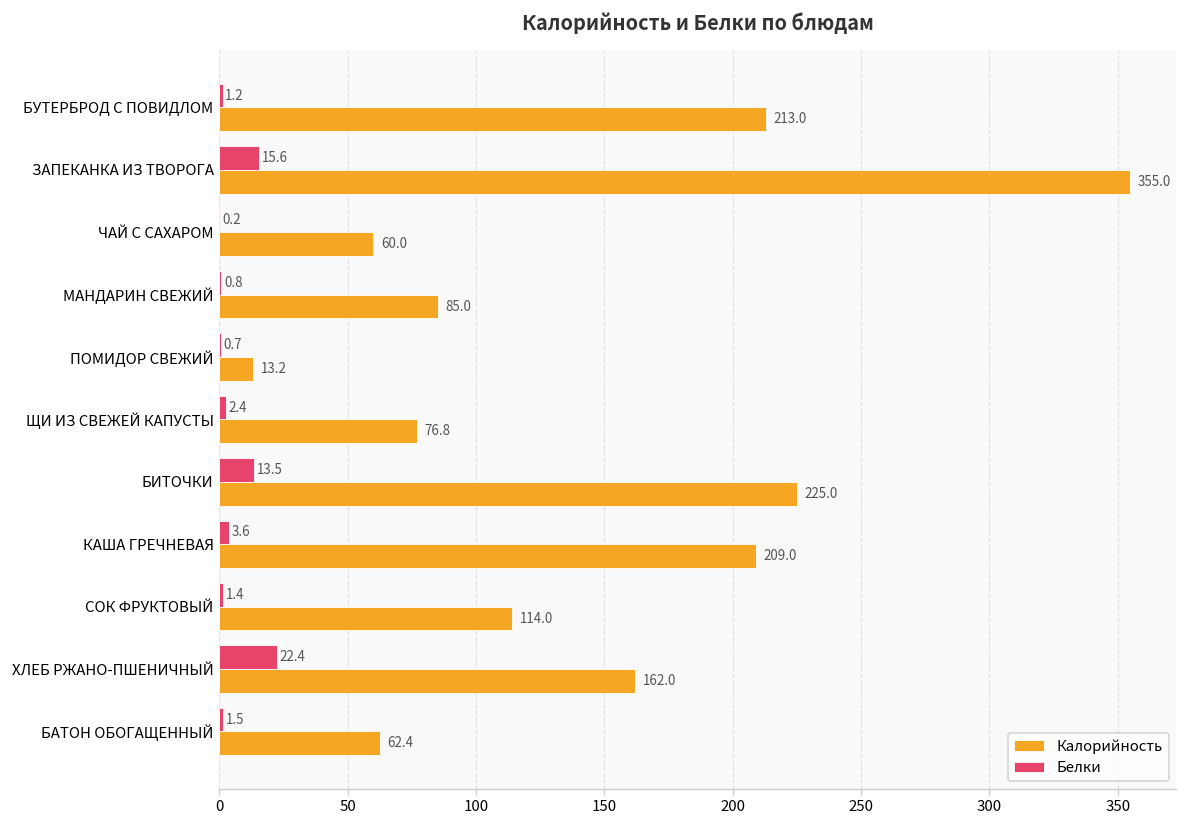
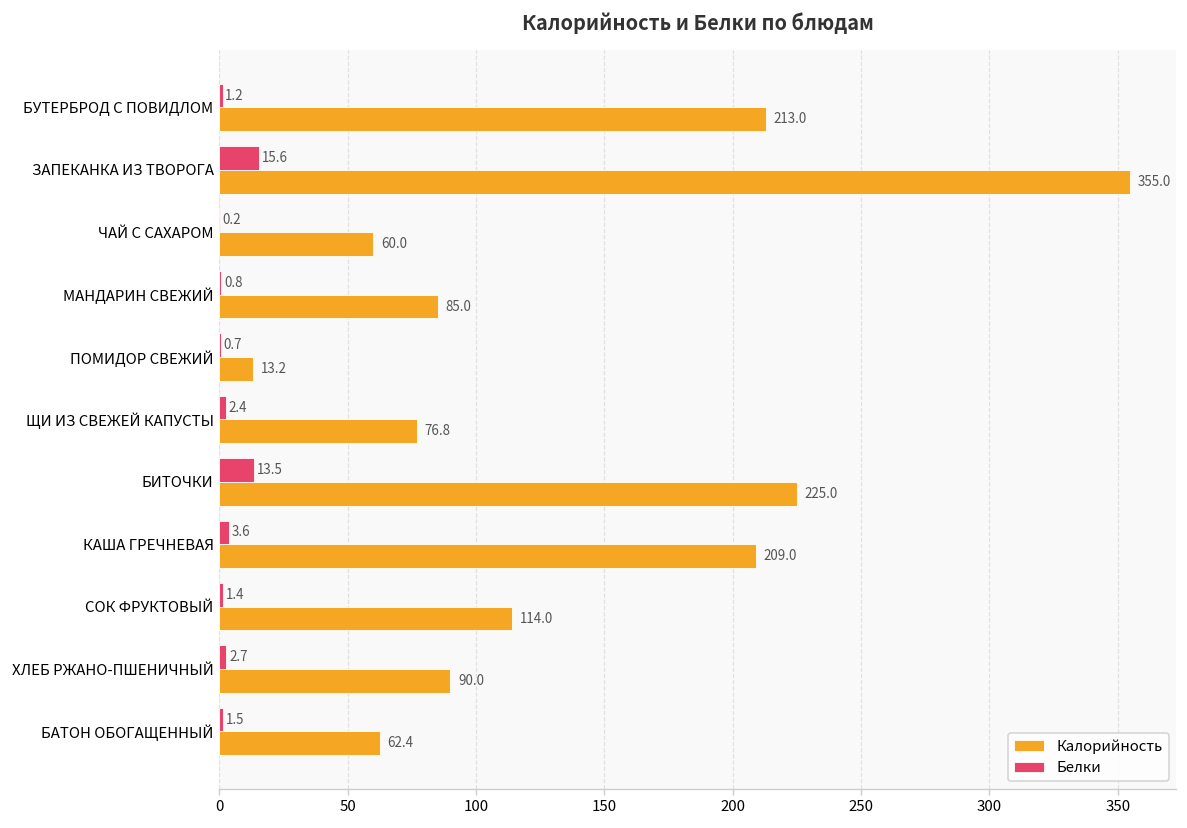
  {
    "Калорийность": {
      "БУТЕРБРОД С ПОВИДЛОМ": 213.0,
      "ЗАПЕКАНКА ИЗ ТВОРОГА": 355.0,
      "ЧАЙ С САХАРОМ": 60.0,
      "МАНДАРИН СВЕЖИЙ": 85.0,
      "ПОМИДОР СВЕЖИЙ": 13.2,
      "ЩИ ИЗ СВЕЖЕЙ КАПУСТЫ": 76.8,
      "БИТОЧКИ": 225.0,
      "КАША ГРЕЧНЕВАЯ": 209.0,
      "СОК ФРУКТОВЫЙ": 114.0,
-     "ХЛЕБ РЖАНО-ПШЕНИЧНЫЙ": 162.0,
+     "ХЛЕБ РЖАНО-ПШЕНИЧНЫЙ": 90.0,
      "БАТОН ОБОГАЩЕННЫЙ": 62.4
    },
    "Белки": {
      "БУТЕРБРОД С ПОВИДЛОМ": 1.2,
      "ЗАПЕКАНКА ИЗ ТВОРОГА": 15.6,
      "ЧАЙ С САХАРОМ": 0.2,
      "МАНДАРИН СВЕЖИЙ": 0.8,
      "ПОМИДОР СВЕЖИЙ": 0.7,
      "ЩИ ИЗ СВЕЖЕЙ КАПУСТЫ": 2.4,
      "БИТОЧКИ": 13.5,
      "КАША ГРЕЧНЕВАЯ": 3.6,
      "СОК ФРУКТОВЫЙ": 1.4,
-     "ХЛЕБ РЖАНО-ПШЕНИЧНЫЙ": 22.4,
+     "ХЛЕБ РЖАНО-ПШЕНИЧНЫЙ": 2.7,
      "БАТОН ОБОГАЩЕННЫЙ": 1.5
    }
  }
